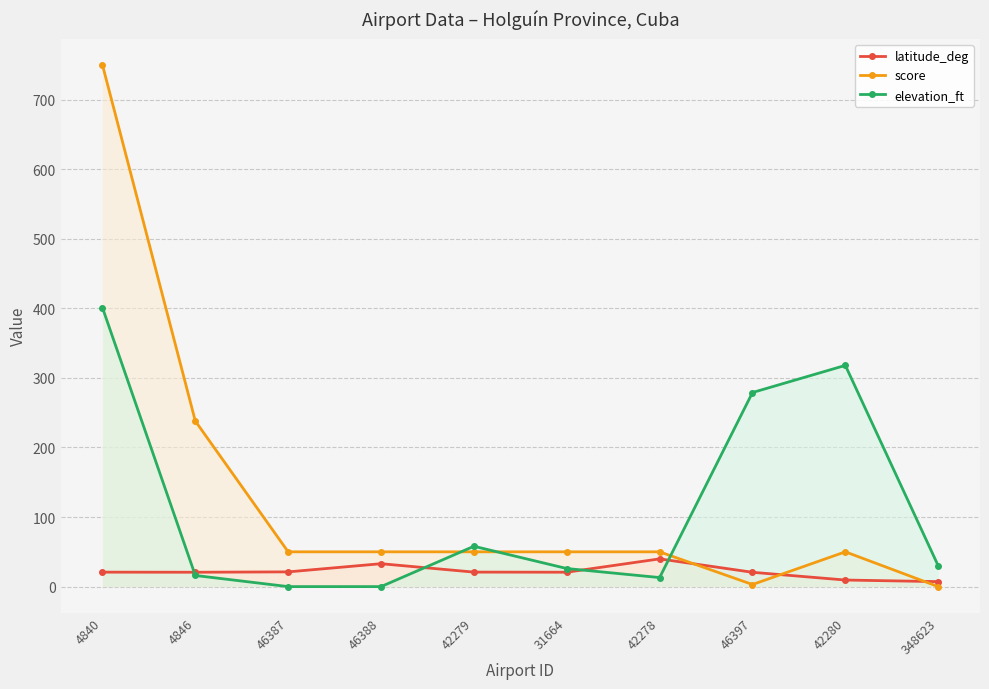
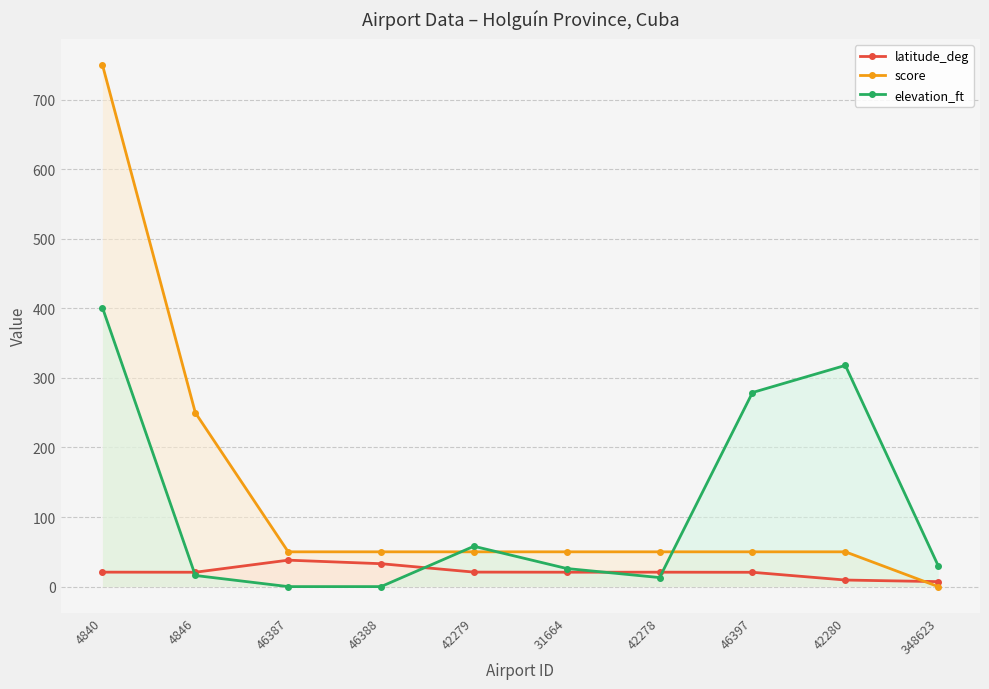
  {
    "latitude_deg": {
      "4840": 20,
      "4846": 20,
-     "46387": 20,
+     "46387": 40,
      "46388": 30,
      "42279": 20,
      "31664": 20,
-     "42278": 40,
+     "42278": 20,
      "46397": 20,
      "42280": 10,
      "348623": 10
    },
    "score": {
      "4840": 750,
-     "4846": 240,
+     "4846": 250,
      "46387": 50,
      "46388": 50,
      "42279": 50,
      "31664": 50,
      "42278": 50,
-     "46397": 0,
+     "46397": 50,
      "42280": 50,
      "348623": 0
    },
    "elevation_ft": {
      "4840": 400,
      "4846": 20,
      "46387": 0,
      "46388": 0,
      "42279": 60,
      "31664": 30,
      "42278": 10,
      "46397": 280,
      "42280": 320,
      "348623": 30
    }
  }
